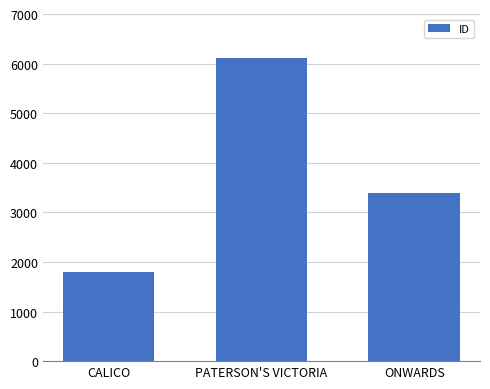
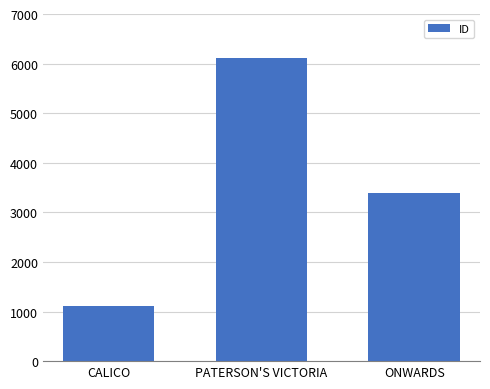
  {
-   "CALICO": 1800,
+   "CALICO": 1100,
    "PATERSON'S VICTORIA": 6100,
    "ONWARDS": 3400
  }
